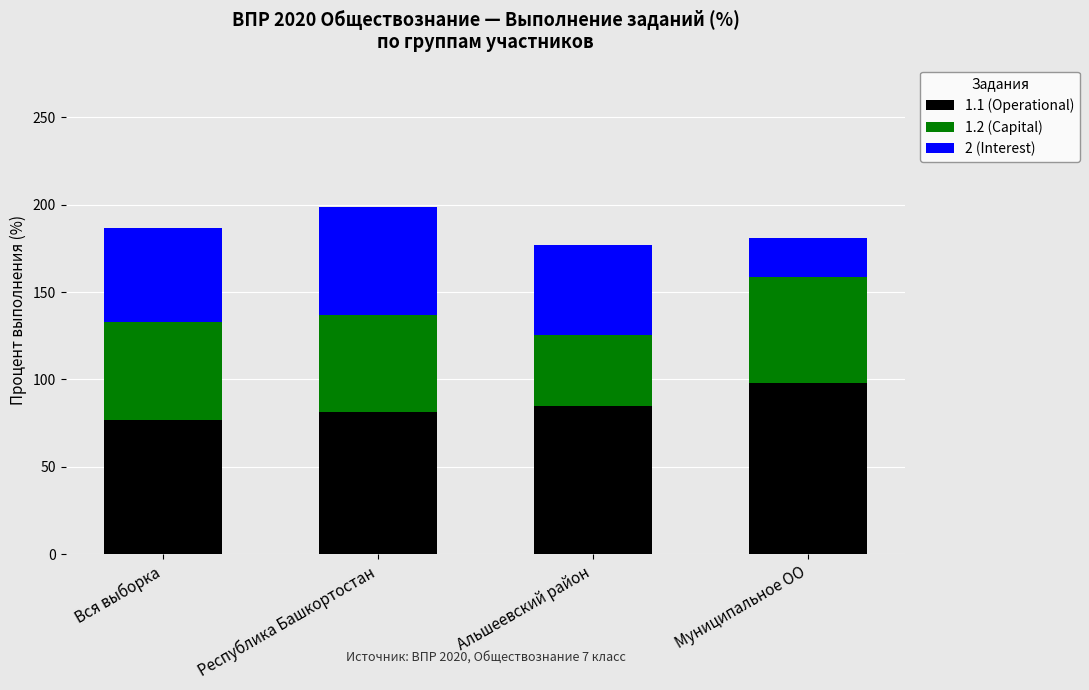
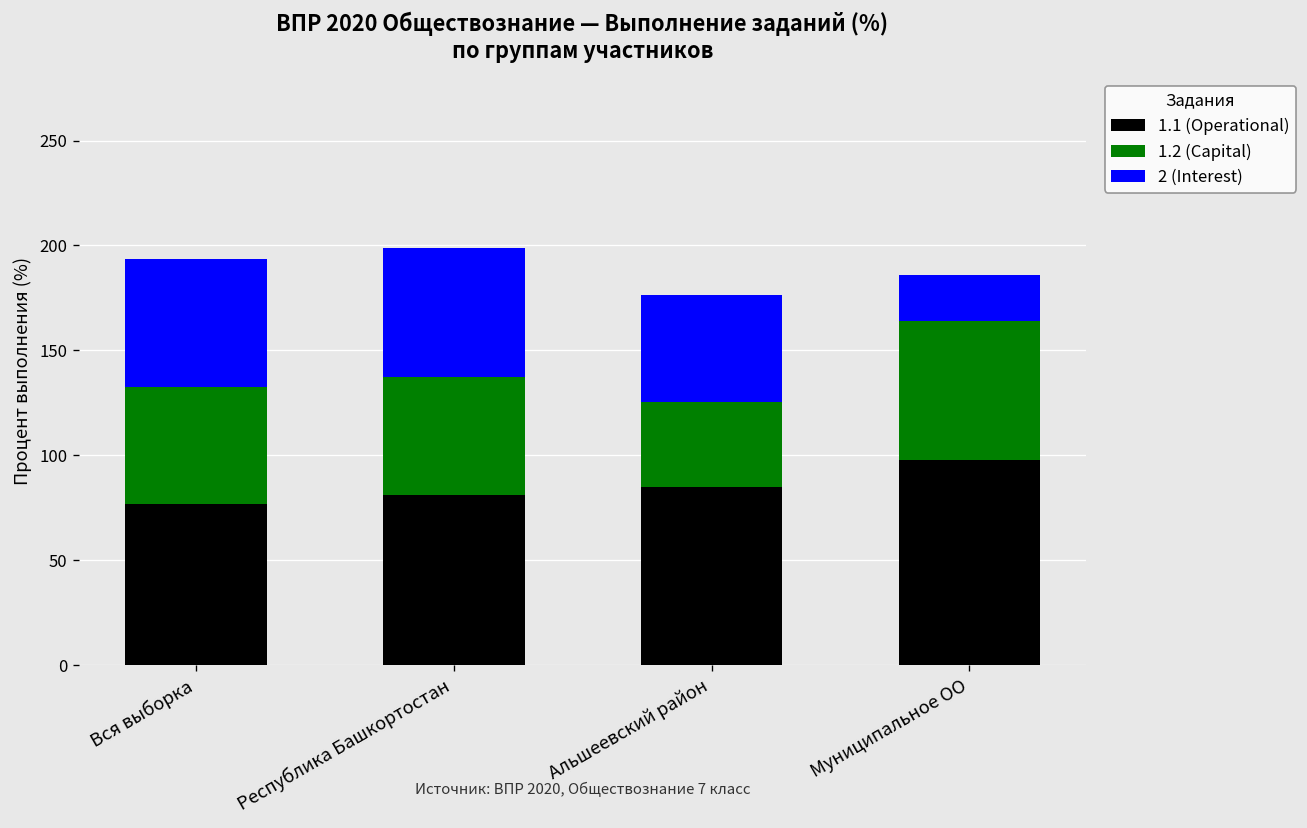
  {
    "1.1 (Operational)": {
      "Вся выборка": 77,
      "Республика Башкортостан": 81,
      "Альшеевский район": 85,
      "Муниципальное ОО": 98
    },
    "1.2 (Capital)": {
      "Вся выборка": 56,
      "Республика Башкортостан": 56,
      "Альшеевский район": 41,
-     "Муниципальное ОО": 61
+     "Муниципальное ОО": 66
    },
    "2 (Interest)": {
-     "Вся выборка": 54,
+     "Вся выборка": 61,
      "Республика Башкортостан": 62,
      "Альшеевский район": 51,
      "Муниципальное ОО": 22
    }
  }
